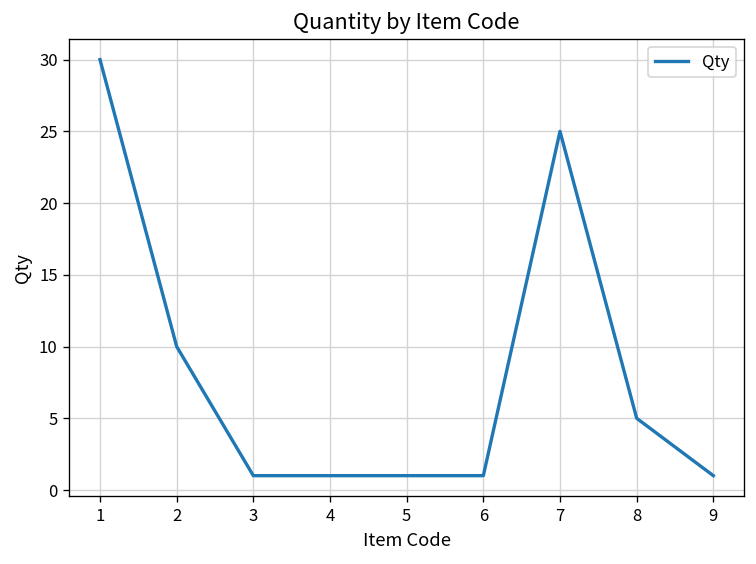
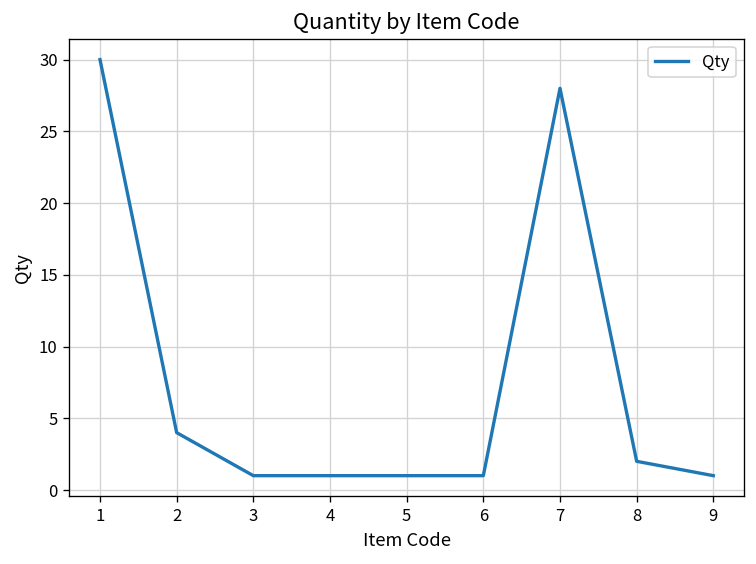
  {
    "1": 30,
-   "2": 10,
+   "2": 4,
    "3": 1,
    "4": 1,
    "5": 1,
    "6": 1,
-   "7": 25,
-   "8": 5,
+   "7": 28,
+   "8": 2,
    "9": 1
  }
